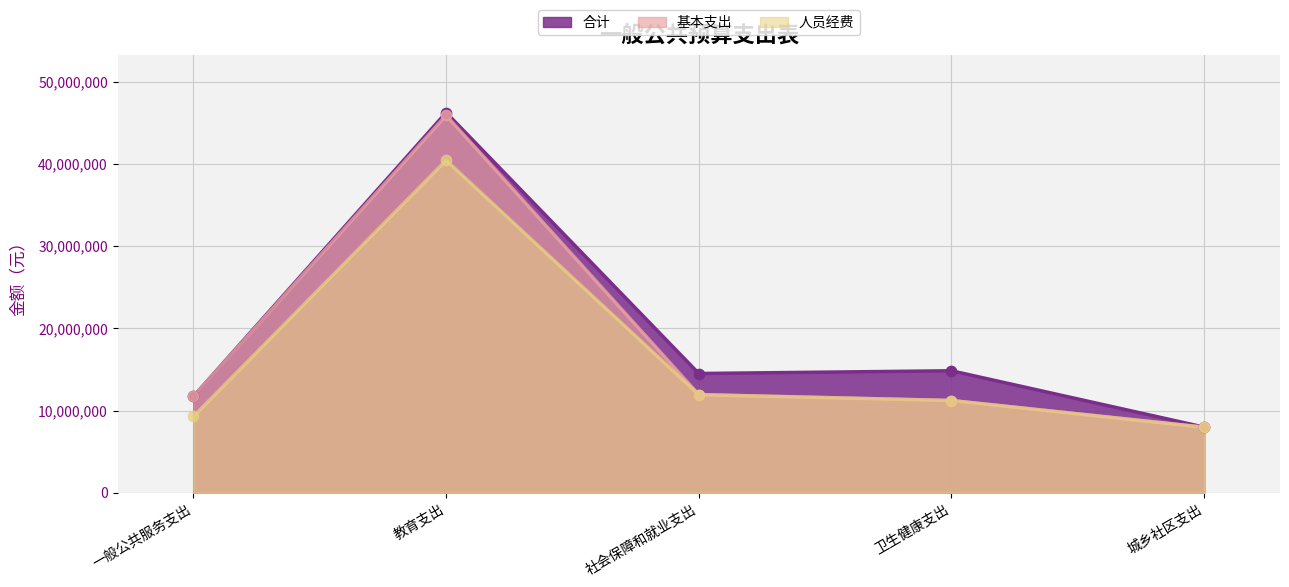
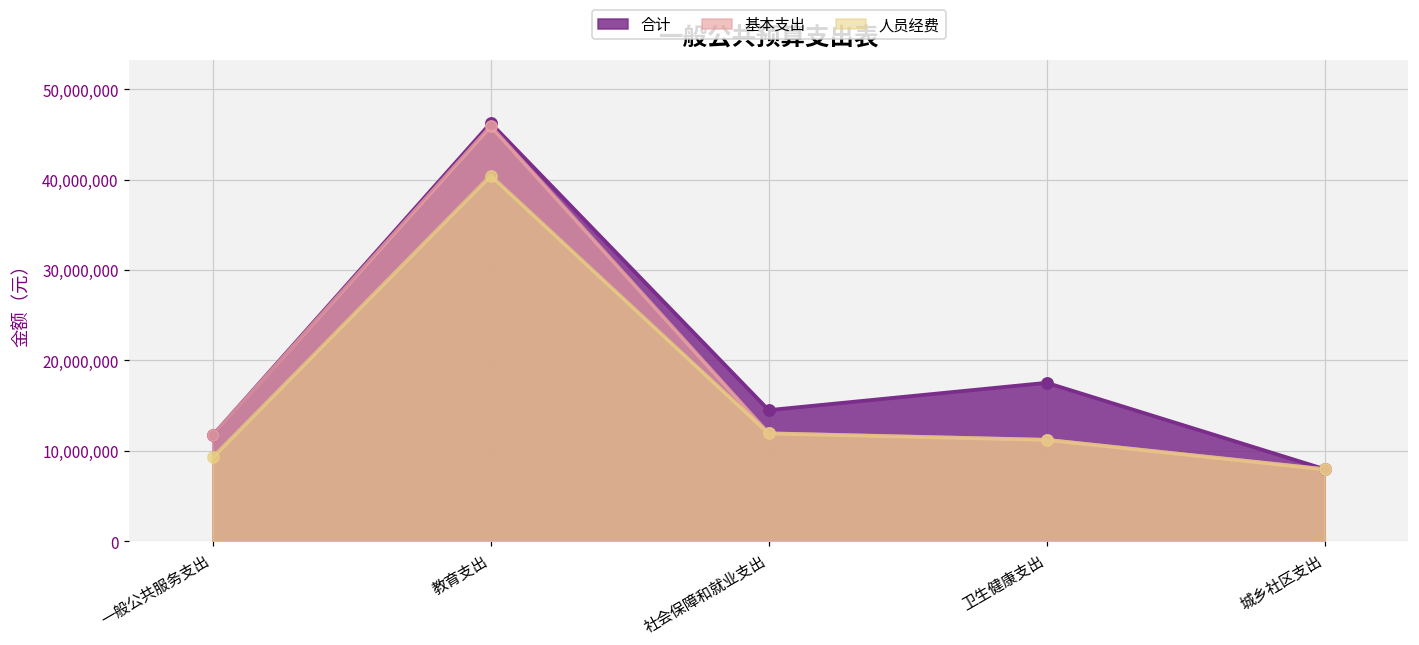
  {
    "合计": {
      "教育支出": "46,000,000",
      "社会保障和就业支出": "15,000,000",
-     "卫生健康支出": "15,000,000"
+     "卫生健康支出": "18,000,000"
    }
  }
